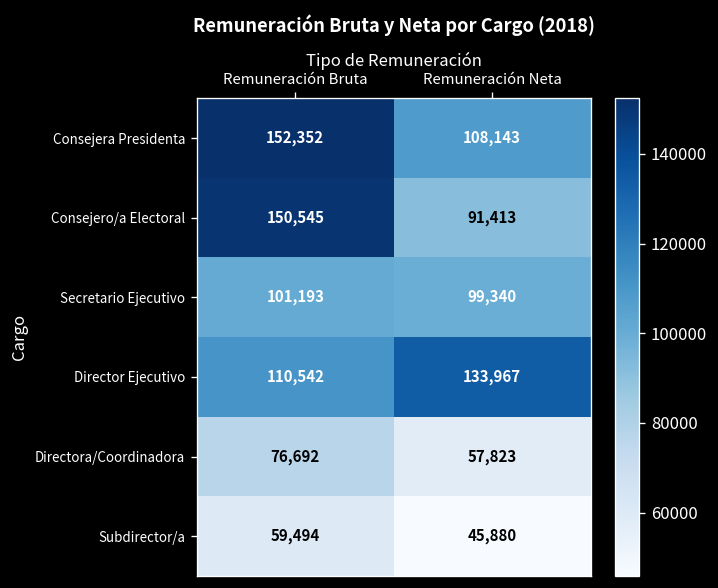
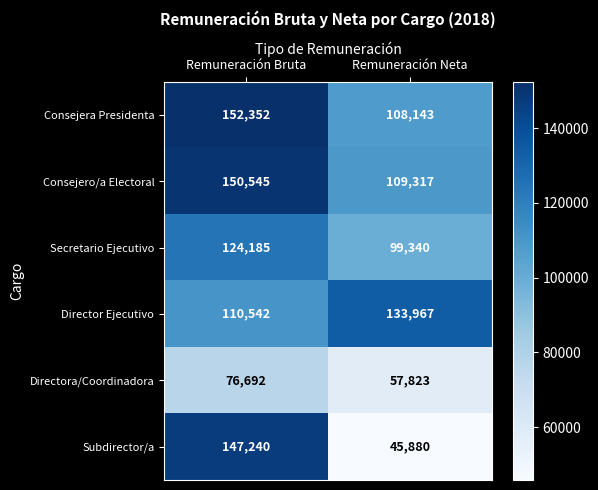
  {
    "Consejera Presidenta": {
      "Remuneración Bruta": "152,352",
      "Remuneración Neta": "108,143"
    },
    "Consejero/a Electoral": {
      "Remuneración Bruta": "150,545",
-     "Remuneración Neta": "91,413"
+     "Remuneración Neta": "109,317"
    },
    "Secretario Ejecutivo": {
-     "Remuneración Bruta": "101,193",
+     "Remuneración Bruta": "124,185",
      "Remuneración Neta": "99,340"
    },
    "Director Ejecutivo": {
      "Remuneración Bruta": "110,542",
      "Remuneración Neta": "133,967"
    },
    "Directora/Coordinadora": {
      "Remuneración Bruta": "76,692",
      "Remuneración Neta": "57,823"
    },
    "Subdirector/a": {
-     "Remuneración Bruta": "59,494",
+     "Remuneración Bruta": "147,240",
      "Remuneración Neta": "45,880"
    }
  }
